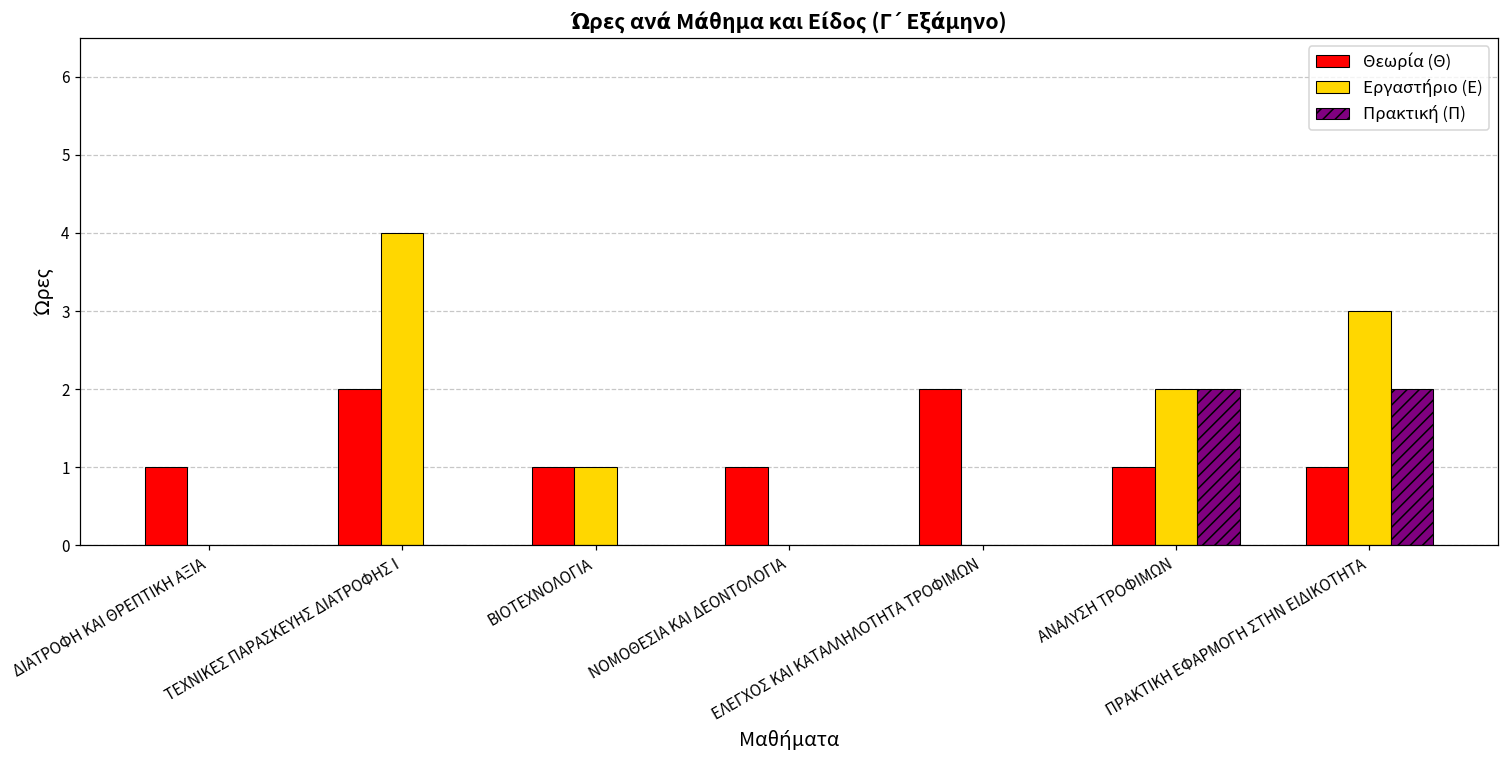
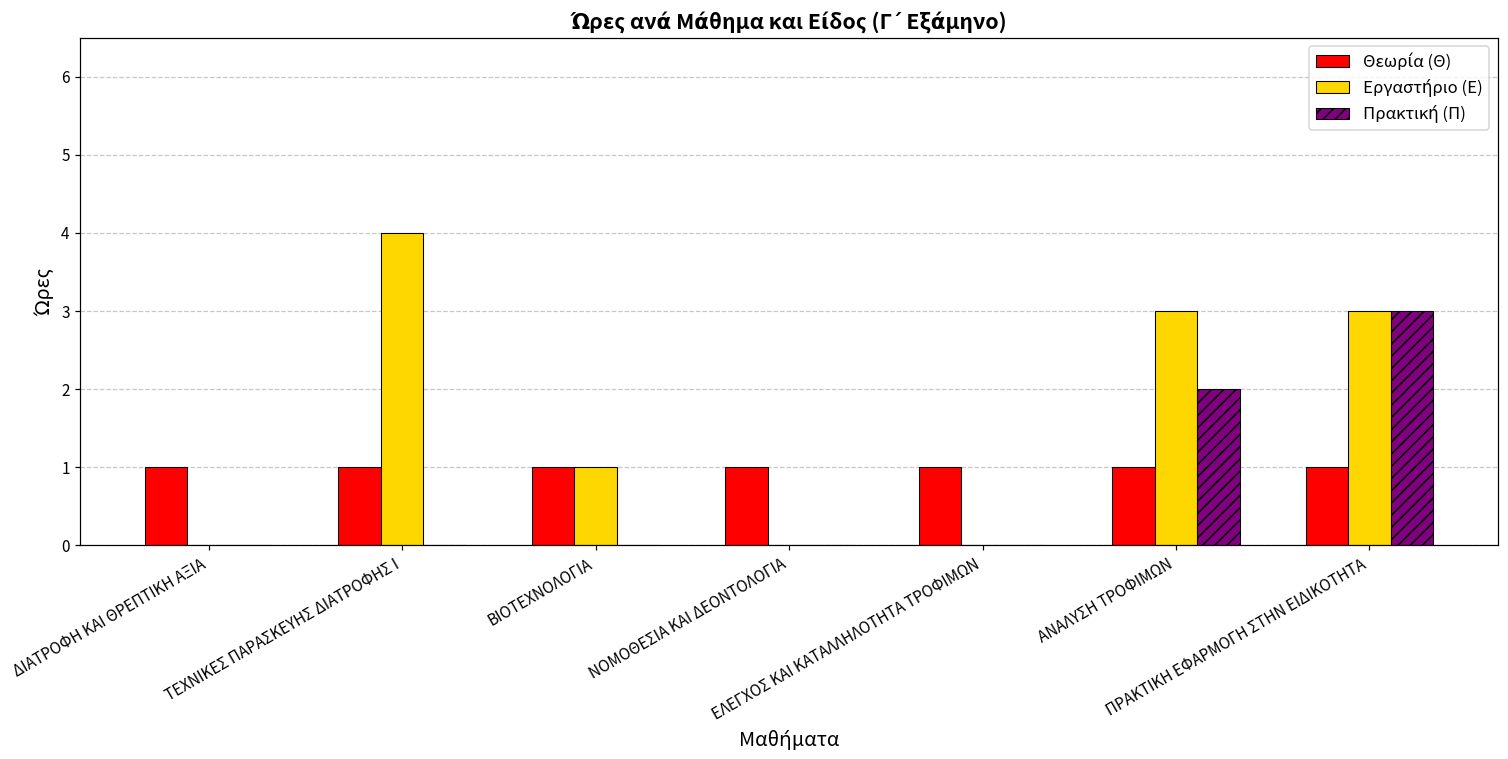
  {
    "Θεωρία (Θ)": {
      "ΔΙΑΤΡΟΦΗ ΚΑΙ ΘΡΕΠΤΙΚΗ ΑΞΙΑ": 1,
-     "ΤΕΧΝΙΚΕΣ ΠΑΡΑΣΚΕΥΗΣ ΔΙΑΤΡΟΦΗΣ Ι": 2,
+     "ΤΕΧΝΙΚΕΣ ΠΑΡΑΣΚΕΥΗΣ ΔΙΑΤΡΟΦΗΣ Ι": 1,
      "ΒΙΟΤΕΧΝΟΛΟΓΙΑ": 1,
      "ΝΟΜΟΘΕΣΙΑ ΚΑΙ ΔΕΟΝΤΟΛΟΓΙΑ": 1,
-     "ΕΛΕΓΧΟΣ ΚΑΙ ΚΑΤΑΛΛΗΛΟΤΗΤΑ ΤΡΟΦΙΜΩΝ": 2,
+     "ΕΛΕΓΧΟΣ ΚΑΙ ΚΑΤΑΛΛΗΛΟΤΗΤΑ ΤΡΟΦΙΜΩΝ": 1,
      "ΑΝΑΛΥΣΗ ΤΡΟΦΙΜΩΝ": 1,
      "ΠΡΑΚΤΙΚΗ ΕΦΑΡΜΟΓΗ ΣΤΗΝ ΕΙΔΙΚΟΤΗΤΑ": 1
    },
    "Εργαστήριο (Ε)": {
      "ΔΙΑΤΡΟΦΗ ΚΑΙ ΘΡΕΠΤΙΚΗ ΑΞΙΑ": 0,
      "ΤΕΧΝΙΚΕΣ ΠΑΡΑΣΚΕΥΗΣ ΔΙΑΤΡΟΦΗΣ Ι": 4,
      "ΒΙΟΤΕΧΝΟΛΟΓΙΑ": 1,
      "ΝΟΜΟΘΕΣΙΑ ΚΑΙ ΔΕΟΝΤΟΛΟΓΙΑ": 0,
      "ΕΛΕΓΧΟΣ ΚΑΙ ΚΑΤΑΛΛΗΛΟΤΗΤΑ ΤΡΟΦΙΜΩΝ": 0,
-     "ΑΝΑΛΥΣΗ ΤΡΟΦΙΜΩΝ": 2,
+     "ΑΝΑΛΥΣΗ ΤΡΟΦΙΜΩΝ": 3,
      "ΠΡΑΚΤΙΚΗ ΕΦΑΡΜΟΓΗ ΣΤΗΝ ΕΙΔΙΚΟΤΗΤΑ": 3
    },
    "Πρακτική (Π)": {
      "ΔΙΑΤΡΟΦΗ ΚΑΙ ΘΡΕΠΤΙΚΗ ΑΞΙΑ": 0,
      "ΤΕΧΝΙΚΕΣ ΠΑΡΑΣΚΕΥΗΣ ΔΙΑΤΡΟΦΗΣ Ι": 0,
      "ΒΙΟΤΕΧΝΟΛΟΓΙΑ": 0,
      "ΝΟΜΟΘΕΣΙΑ ΚΑΙ ΔΕΟΝΤΟΛΟΓΙΑ": 0,
      "ΕΛΕΓΧΟΣ ΚΑΙ ΚΑΤΑΛΛΗΛΟΤΗΤΑ ΤΡΟΦΙΜΩΝ": 0,
      "ΑΝΑΛΥΣΗ ΤΡΟΦΙΜΩΝ": 2,
-     "ΠΡΑΚΤΙΚΗ ΕΦΑΡΜΟΓΗ ΣΤΗΝ ΕΙΔΙΚΟΤΗΤΑ": 2
+     "ΠΡΑΚΤΙΚΗ ΕΦΑΡΜΟΓΗ ΣΤΗΝ ΕΙΔΙΚΟΤΗΤΑ": 3
    }
  }
